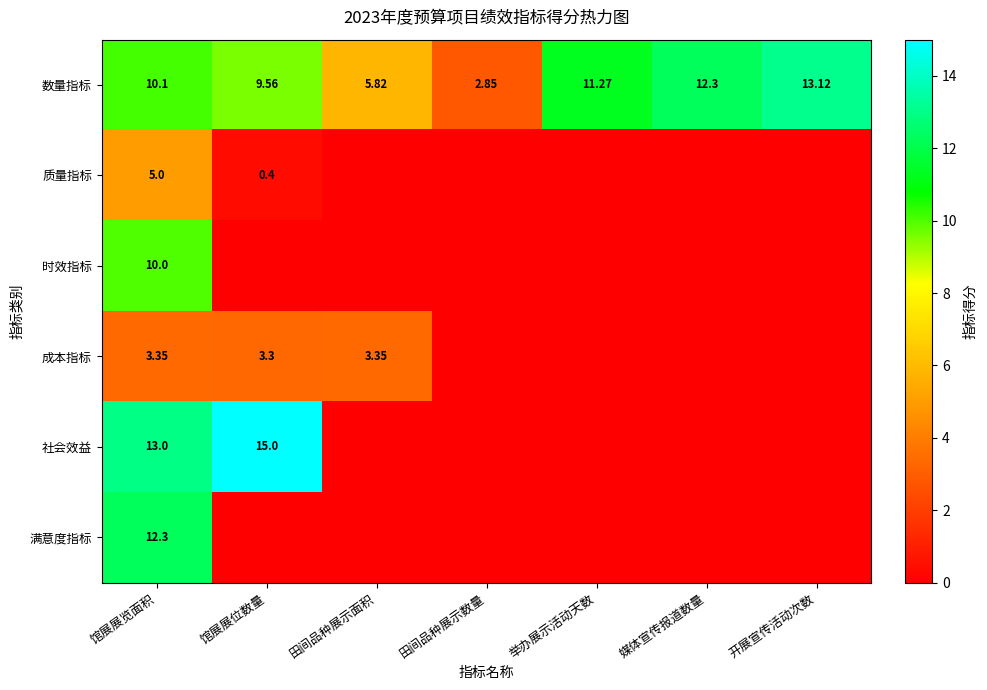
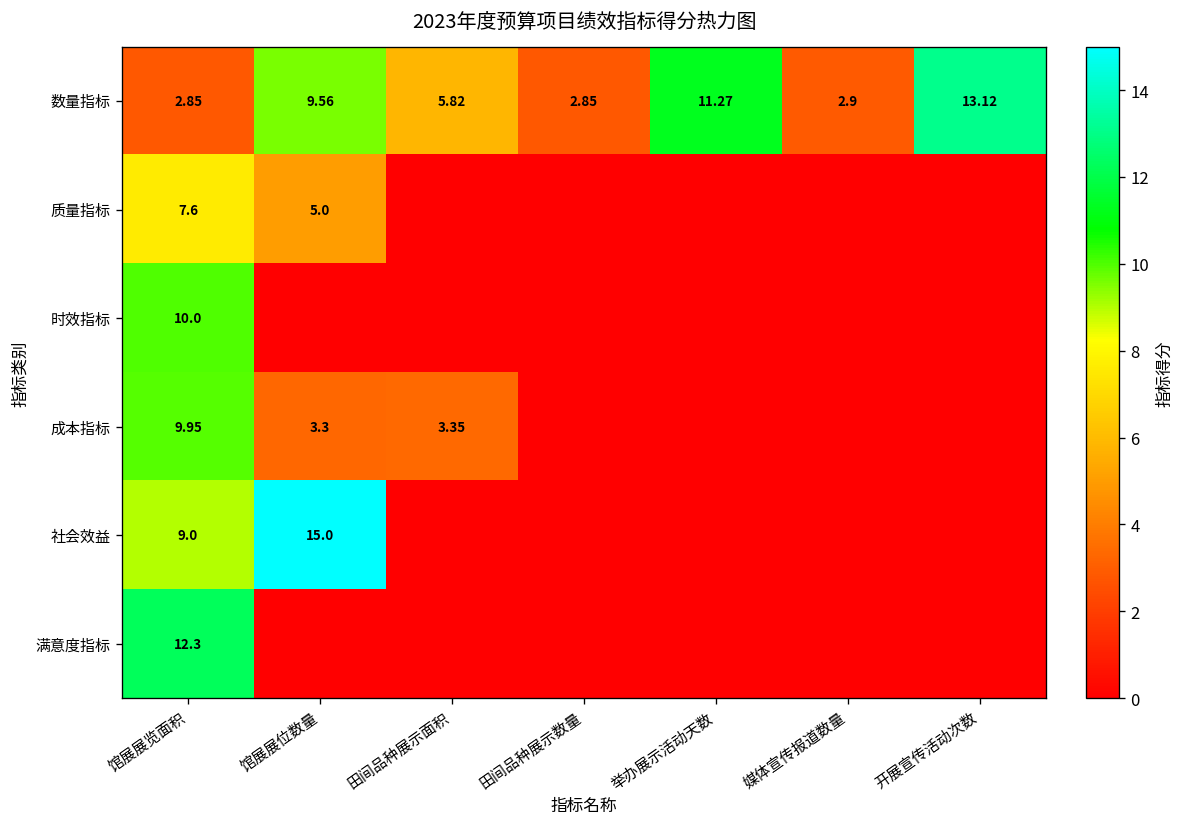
  {
    "数量指标": {
-     "馆展展览面积": 10.1,
+     "馆展展览面积": 2.85,
      "馆展展位数量": 9.56,
      "田间品种展示面积": 5.82,
      "田间品种展示数量": 2.85,
      "举办展示活动天数": 11.27,
-     "媒体宣传报道数量": 12.3,
+     "媒体宣传报道数量": 2.9,
      "开展宣传活动次数": 13.12
    },
    "质量指标": {
-     "馆展展览面积": 5.0,
-     "馆展展位数量": 0.4
+     "馆展展览面积": 7.6,
+     "馆展展位数量": 5.0
    },
    "时效指标": {
      "馆展展览面积": 10.0
    },
    "成本指标": {
-     "馆展展览面积": 3.35,
+     "馆展展览面积": 9.95,
      "馆展展位数量": 3.3,
      "田间品种展示面积": 3.35
    },
    "社会效益": {
-     "馆展展览面积": 13.0,
+     "馆展展览面积": 9.0,
      "馆展展位数量": 15.0
    },
    "满意度指标": {
      "馆展展览面积": 12.3
    }
  }
